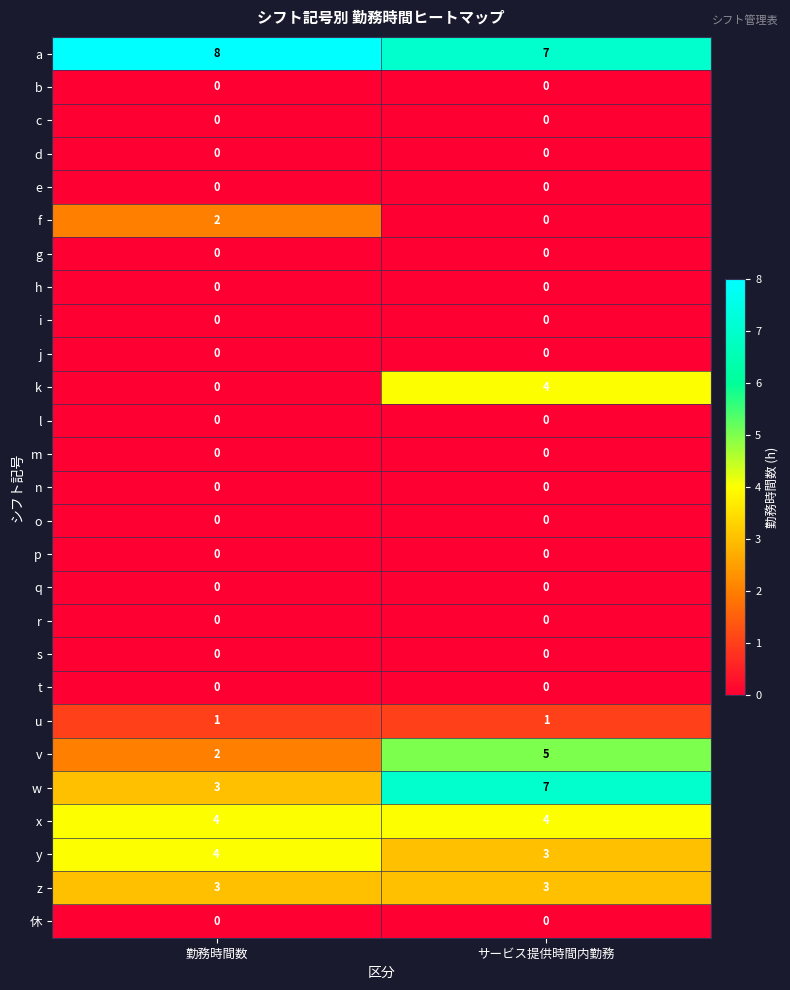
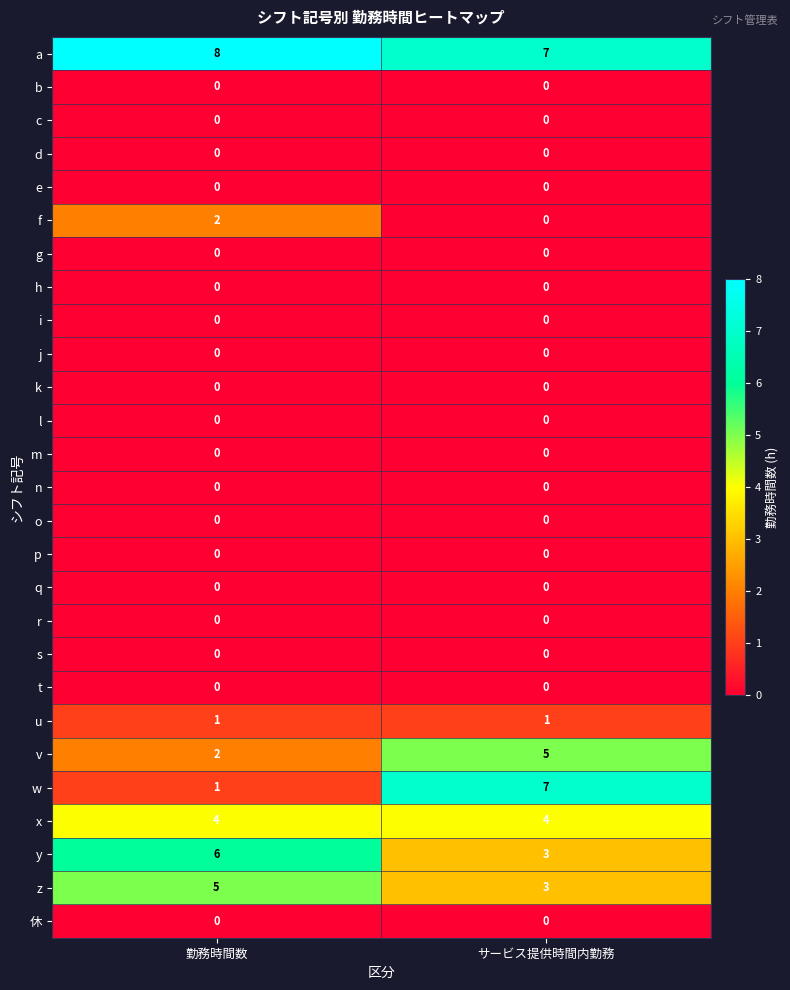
  {
    "a": {
      "勤務時間数": 8,
      "サービス提供時間内勤務": 7
    },
    "b": {
      "勤務時間数": 0,
      "サービス提供時間内勤務": 0
    },
    "c": {
      "勤務時間数": 0,
      "サービス提供時間内勤務": 0
    },
    "d": {
      "勤務時間数": 0,
      "サービス提供時間内勤務": 0
    },
    "e": {
      "勤務時間数": 0,
      "サービス提供時間内勤務": 0
    },
    "f": {
      "勤務時間数": 2,
      "サービス提供時間内勤務": 0
    },
    "g": {
      "勤務時間数": 0,
      "サービス提供時間内勤務": 0
    },
    "h": {
      "勤務時間数": 0,
      "サービス提供時間内勤務": 0
    },
    "i": {
      "勤務時間数": 0,
      "サービス提供時間内勤務": 0
    },
    "j": {
      "勤務時間数": 0,
      "サービス提供時間内勤務": 0
    },
    "k": {
      "勤務時間数": 0,
-     "サービス提供時間内勤務": 4
+     "サービス提供時間内勤務": 0
    },
    "l": {
      "勤務時間数": 0,
      "サービス提供時間内勤務": 0
    },
    "m": {
      "勤務時間数": 0,
      "サービス提供時間内勤務": 0
    },
    "n": {
      "勤務時間数": 0,
      "サービス提供時間内勤務": 0
    },
    "o": {
      "勤務時間数": 0,
      "サービス提供時間内勤務": 0
    },
    "p": {
      "勤務時間数": 0,
      "サービス提供時間内勤務": 0
    },
    "q": {
      "勤務時間数": 0,
      "サービス提供時間内勤務": 0
    },
    "r": {
      "勤務時間数": 0,
      "サービス提供時間内勤務": 0
    },
    "s": {
      "勤務時間数": 0,
      "サービス提供時間内勤務": 0
    },
    "t": {
      "勤務時間数": 0,
      "サービス提供時間内勤務": 0
    },
    "u": {
      "勤務時間数": 1,
      "サービス提供時間内勤務": 1
    },
    "v": {
      "勤務時間数": 2,
      "サービス提供時間内勤務": 5
    },
    "w": {
-     "勤務時間数": 3,
+     "勤務時間数": 1,
      "サービス提供時間内勤務": 7
    },
    "x": {
      "勤務時間数": 4,
      "サービス提供時間内勤務": 4
    },
    "y": {
-     "勤務時間数": 4,
+     "勤務時間数": 6,
      "サービス提供時間内勤務": 3
    },
    "z": {
-     "勤務時間数": 3,
+     "勤務時間数": 5,
      "サービス提供時間内勤務": 3
    },
    "休": {
      "勤務時間数": 0,
      "サービス提供時間内勤務": 0
    }
  }
